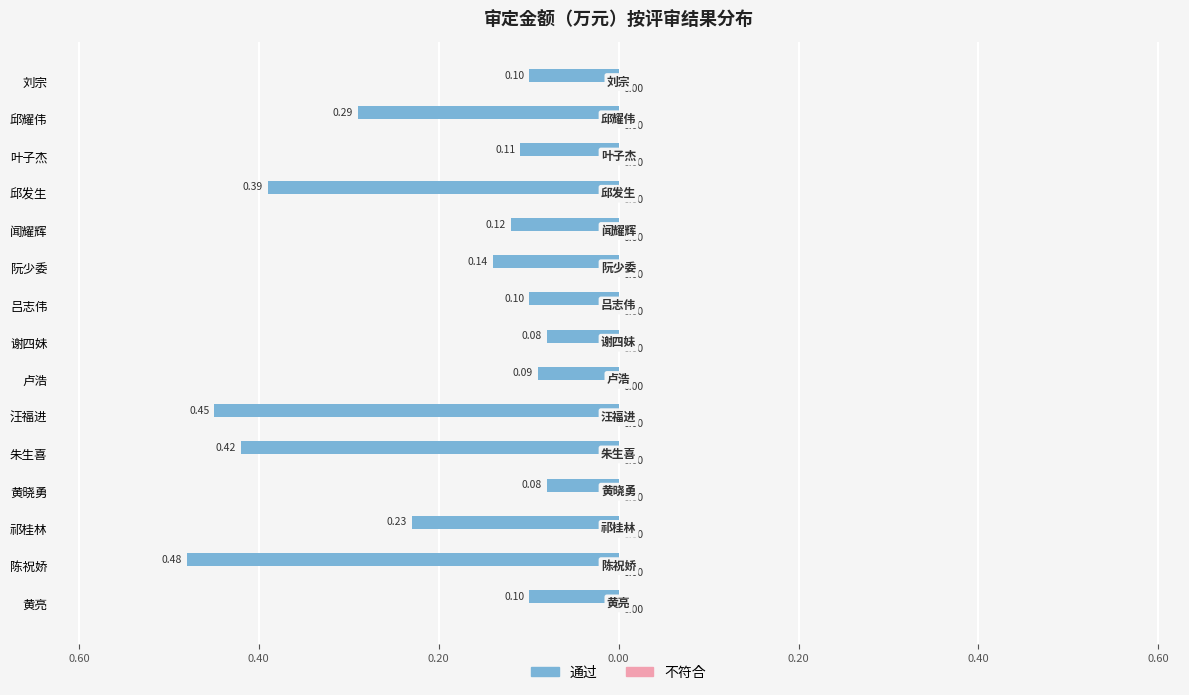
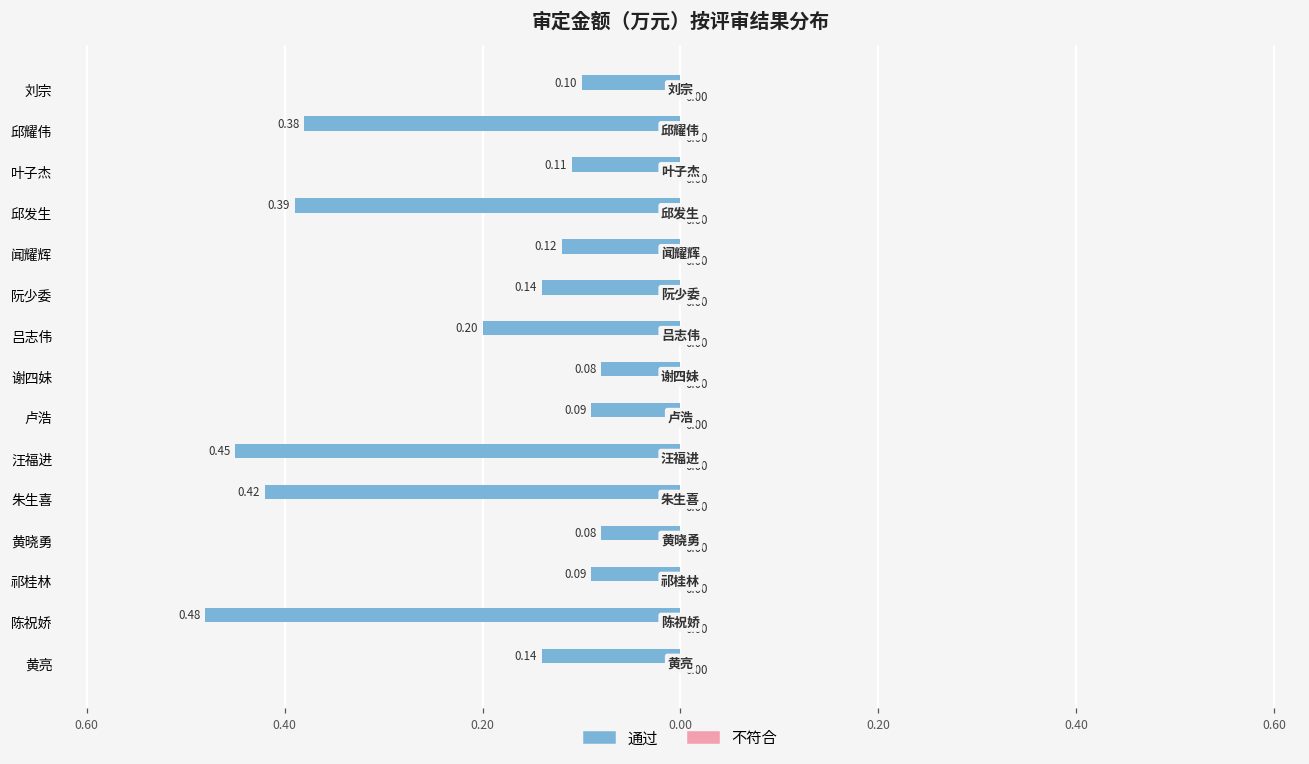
  {
    "通过": {
-     "邱耀伟": 0.29,
-     "吕志伟": 0.10,
-     "祁桂林": 0.23,
-     "黄亮": 0.10
+     "邱耀伟": 0.38,
+     "吕志伟": 0.20,
+     "祁桂林": 0.09,
+     "黄亮": 0.14
    }
  }
